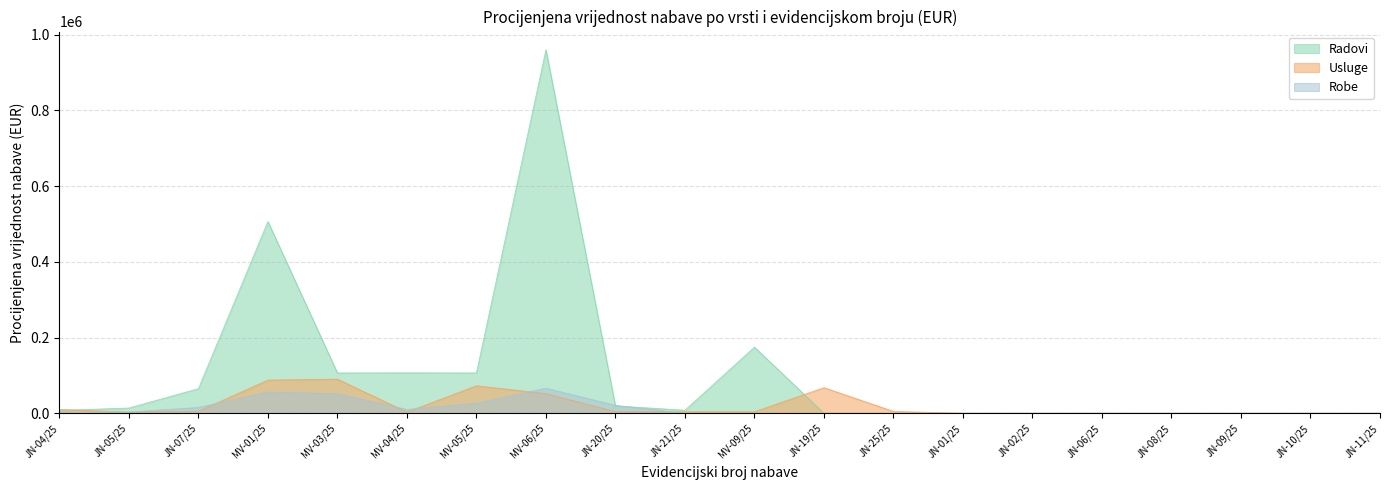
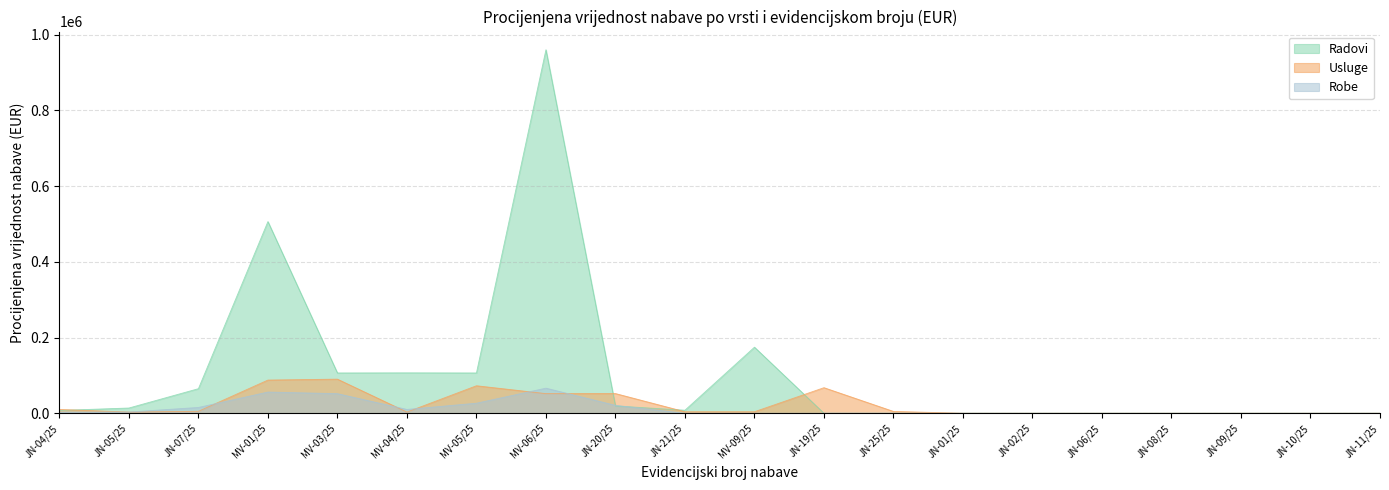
  {
    "Usluge": {
      "JN-07/25": 10000,
      "MV-01/25": 90000,
      "MV-03/25": 90000,
      "MV-04/25": 0,
      "MV-05/25": 70000,
      "MV-06/25": 50000,
-     "JN-20/25": 0,
+     "JN-20/25": 50000,
      "JN-19/25": 70000
    }
  }
